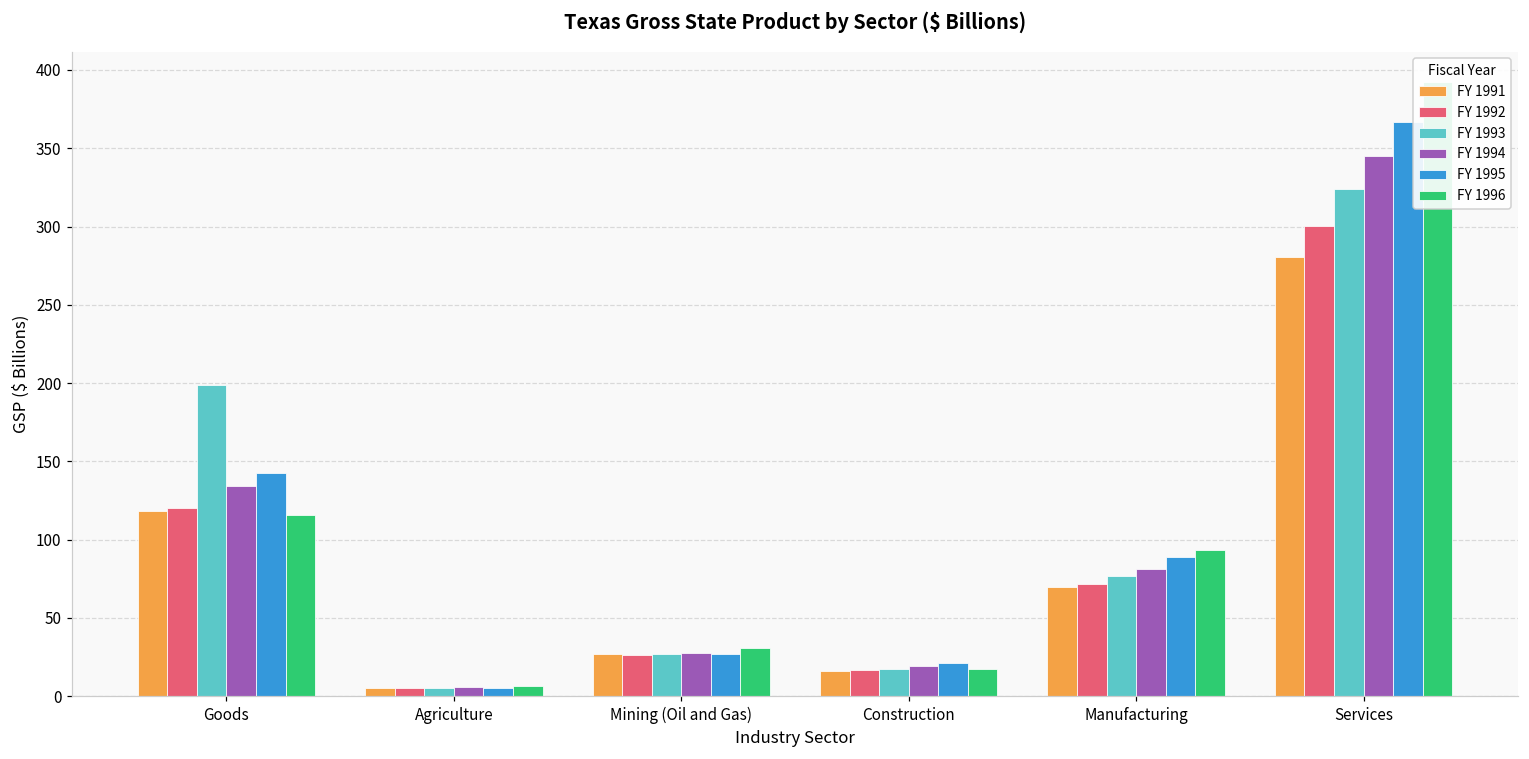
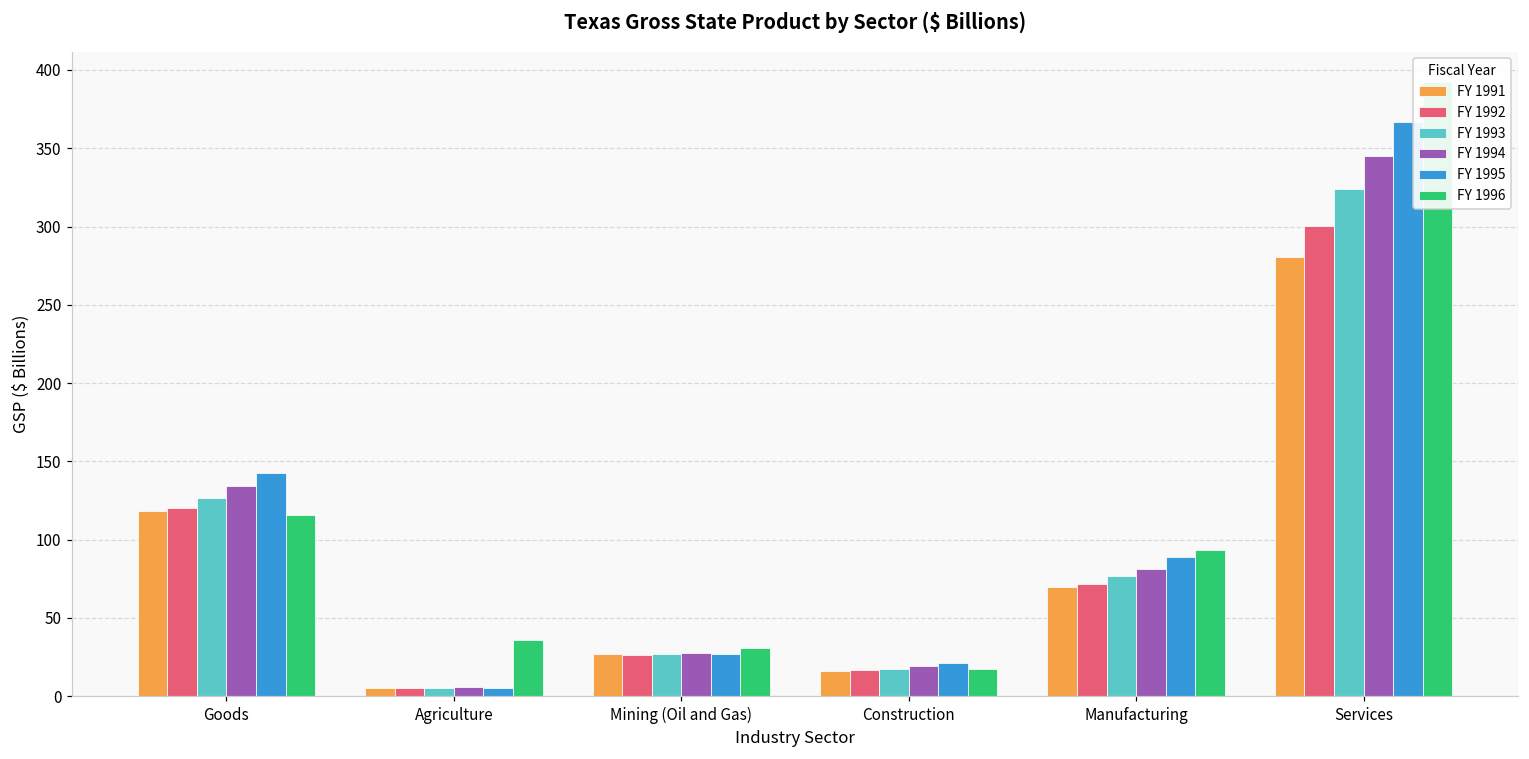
  {
    "FY 1991": {
      "Goods": 118,
      "Agriculture": 5,
      "Mining (Oil and Gas)": 27,
      "Construction": 16,
      "Manufacturing": 70,
      "Services": 280
    },
    "FY 1992": {
      "Goods": 120,
      "Agriculture": 6,
      "Mining (Oil and Gas)": 26,
      "Construction": 17,
      "Manufacturing": 72,
      "Services": 300
    },
    "FY 1993": {
-     "Goods": 199,
+     "Goods": 127,
      "Agriculture": 5,
      "Mining (Oil and Gas)": 27,
      "Construction": 18,
      "Manufacturing": 77,
      "Services": 324
    },
    "FY 1994": {
      "Goods": 134,
      "Agriculture": 6,
      "Mining (Oil and Gas)": 28,
      "Construction": 19,
      "Manufacturing": 82,
      "Services": 345
    },
    "FY 1995": {
      "Goods": 143,
      "Agriculture": 5,
      "Mining (Oil and Gas)": 27,
      "Construction": 21,
      "Manufacturing": 89,
      "Services": 367
    },
    "FY 1996": {
      "Goods": 116,
-     "Agriculture": 6,
+     "Agriculture": 36,
      "Mining (Oil and Gas)": 31,
      "Construction": 18,
      "Manufacturing": 94
    }
  }
